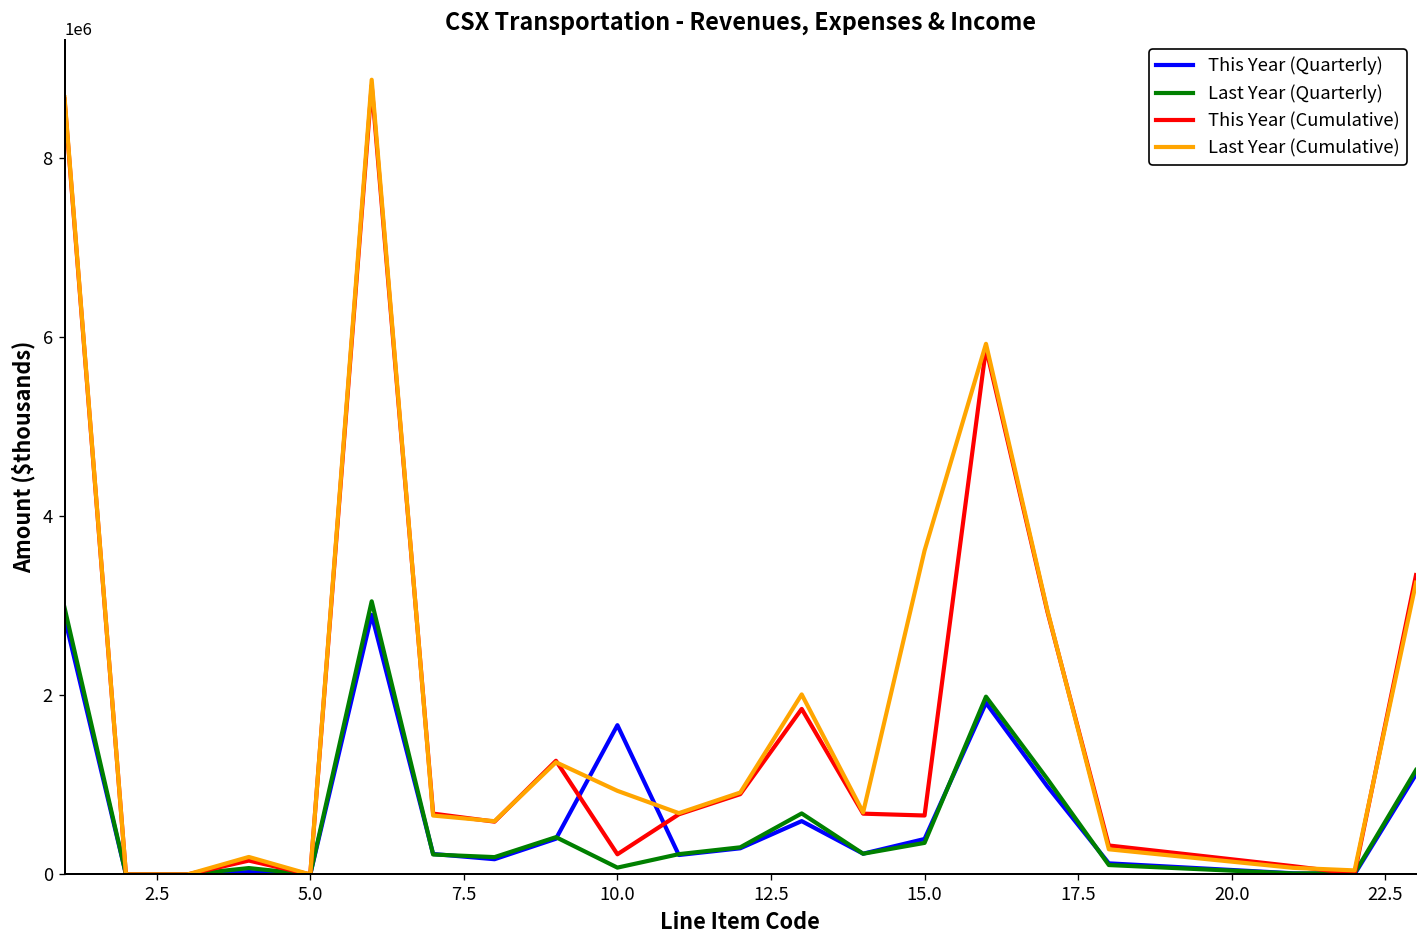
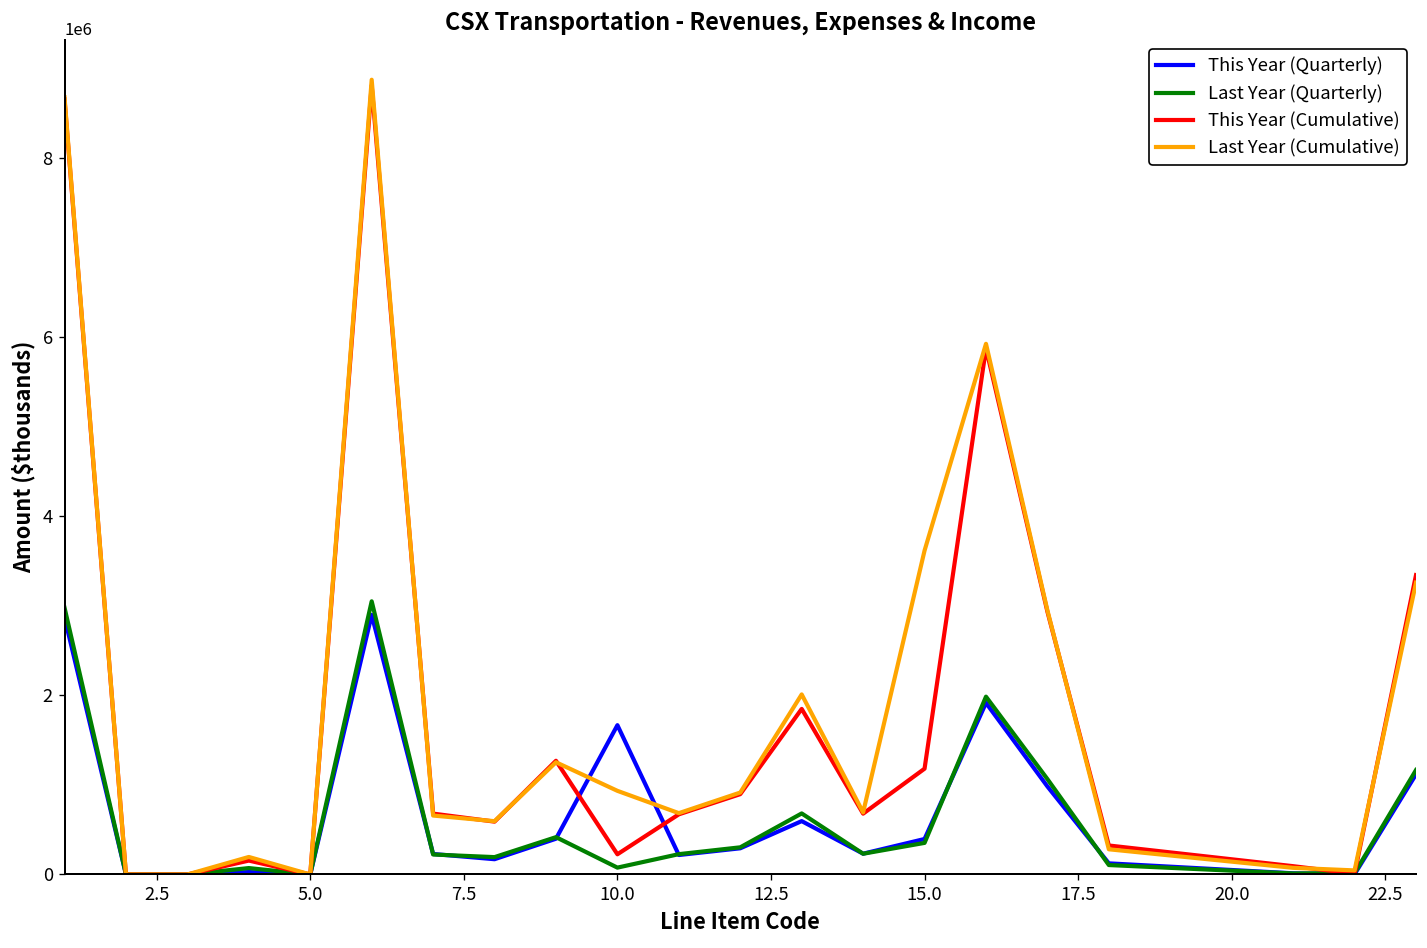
  {
    "This Year (Quarterly)": {
      "10.0": 1700000,
      "15.0": 400000
    },
    "Last Year (Quarterly)": {
      "10.0": 100000,
      "15.0": 400000
    },
    "This Year (Cumulative)": {
      "10.0": 200000,
-     "15.0": 700000
+     "15.0": 1200000
    },
    "Last Year (Cumulative)": {
      "10.0": 900000,
      "15.0": 3600000
    }
  }
